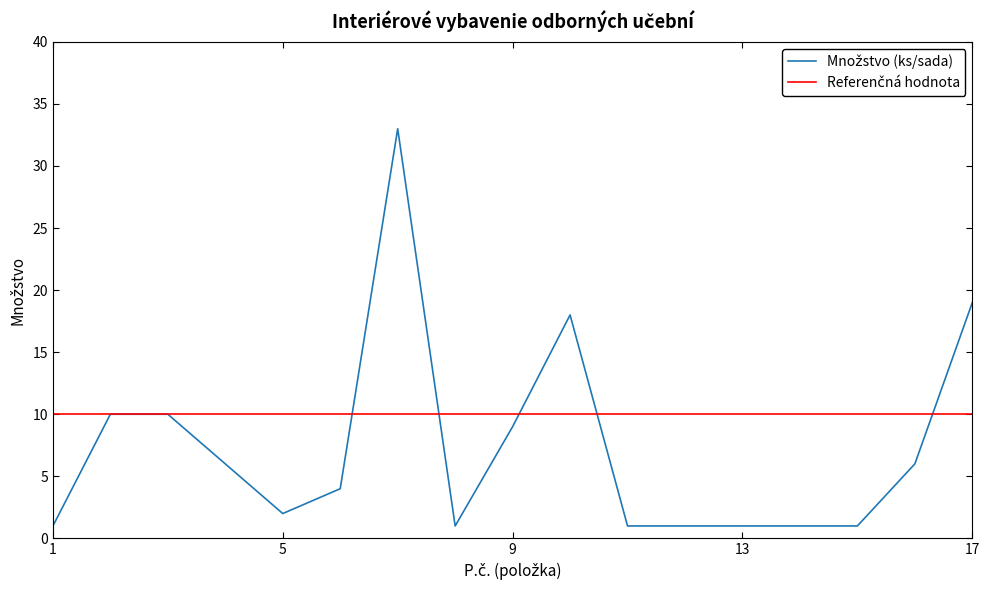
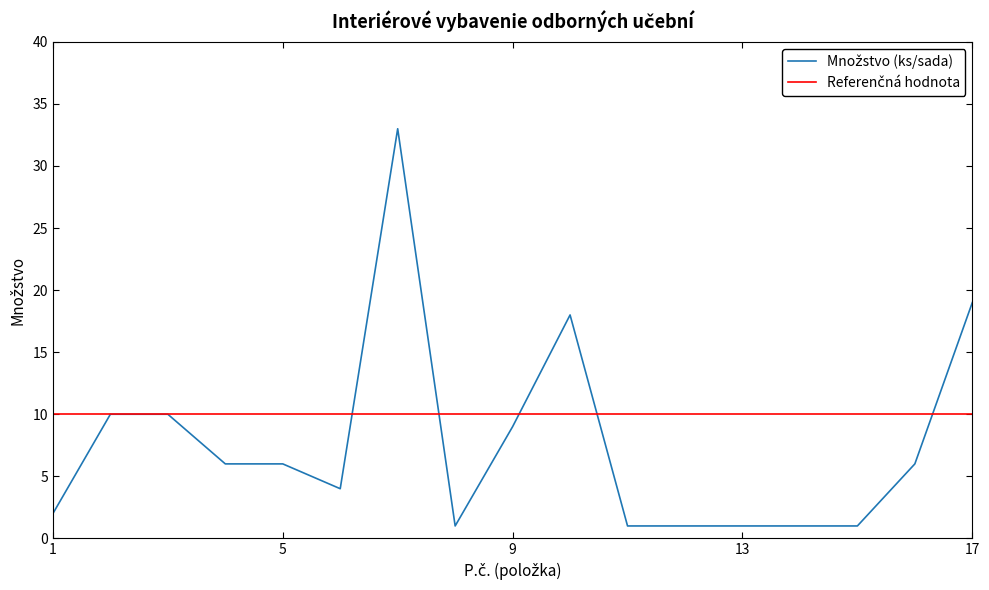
  {
-   "1": 1,
-   "5": 2,
+   "1": 2,
+   "5": 6,
    "9": 9,
    "13": 1,
    "17": 19
  }
